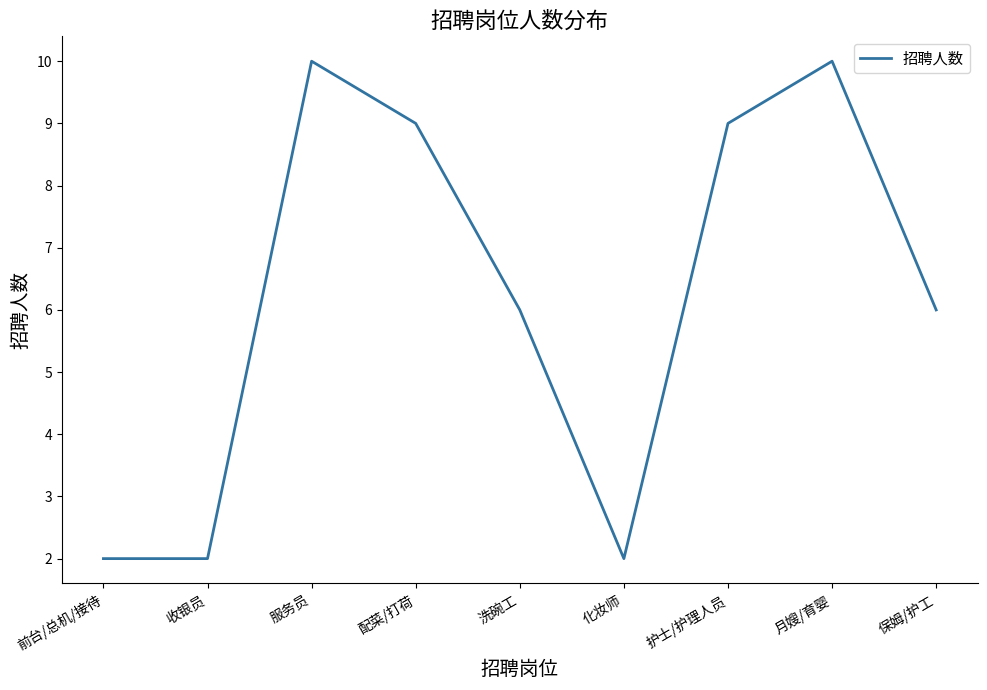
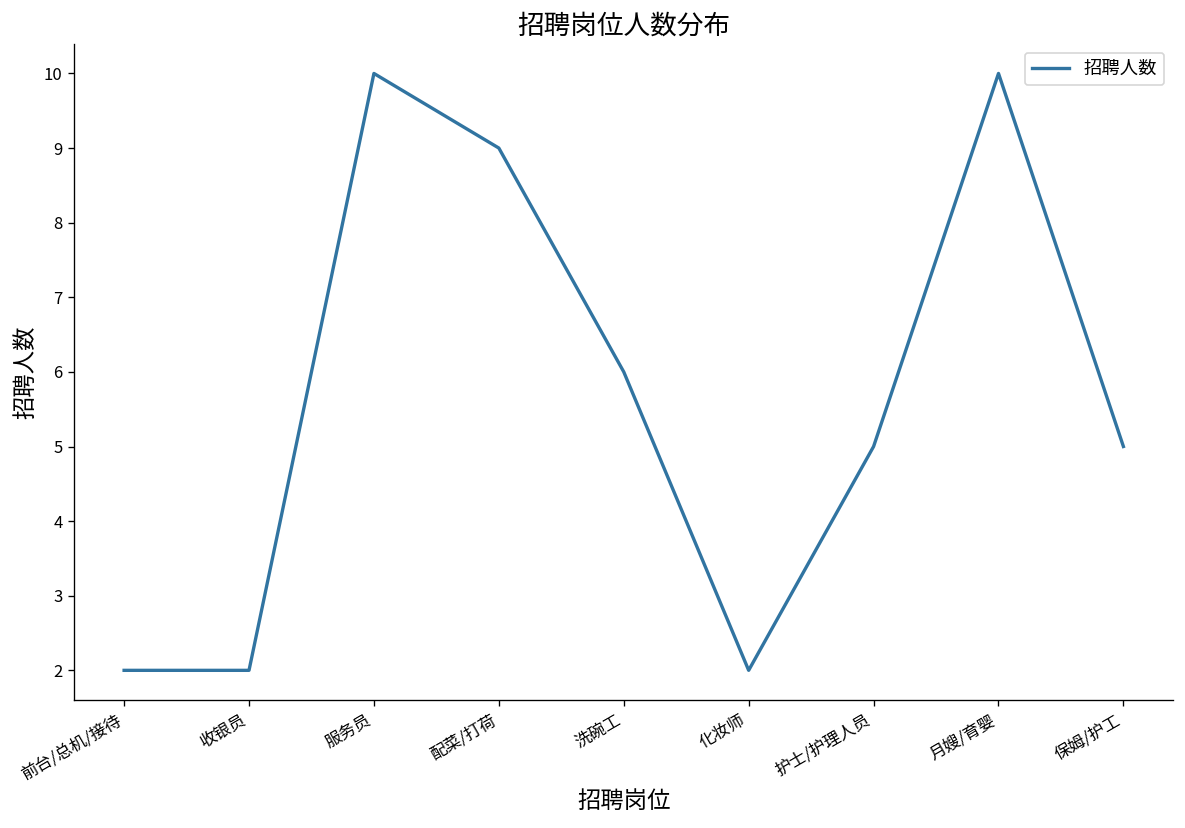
  {
    "前台/总机/接待": 2,
    "收银员": 2,
    "服务员": 10,
    "配菜/打荷": 9,
    "洗碗工": 6,
    "化妆师": 2,
-   "护士/护理人员": 9,
+   "护士/护理人员": 5,
    "月嫂/育婴": 10,
-   "保姆/护工": 6
+   "保姆/护工": 5
  }
